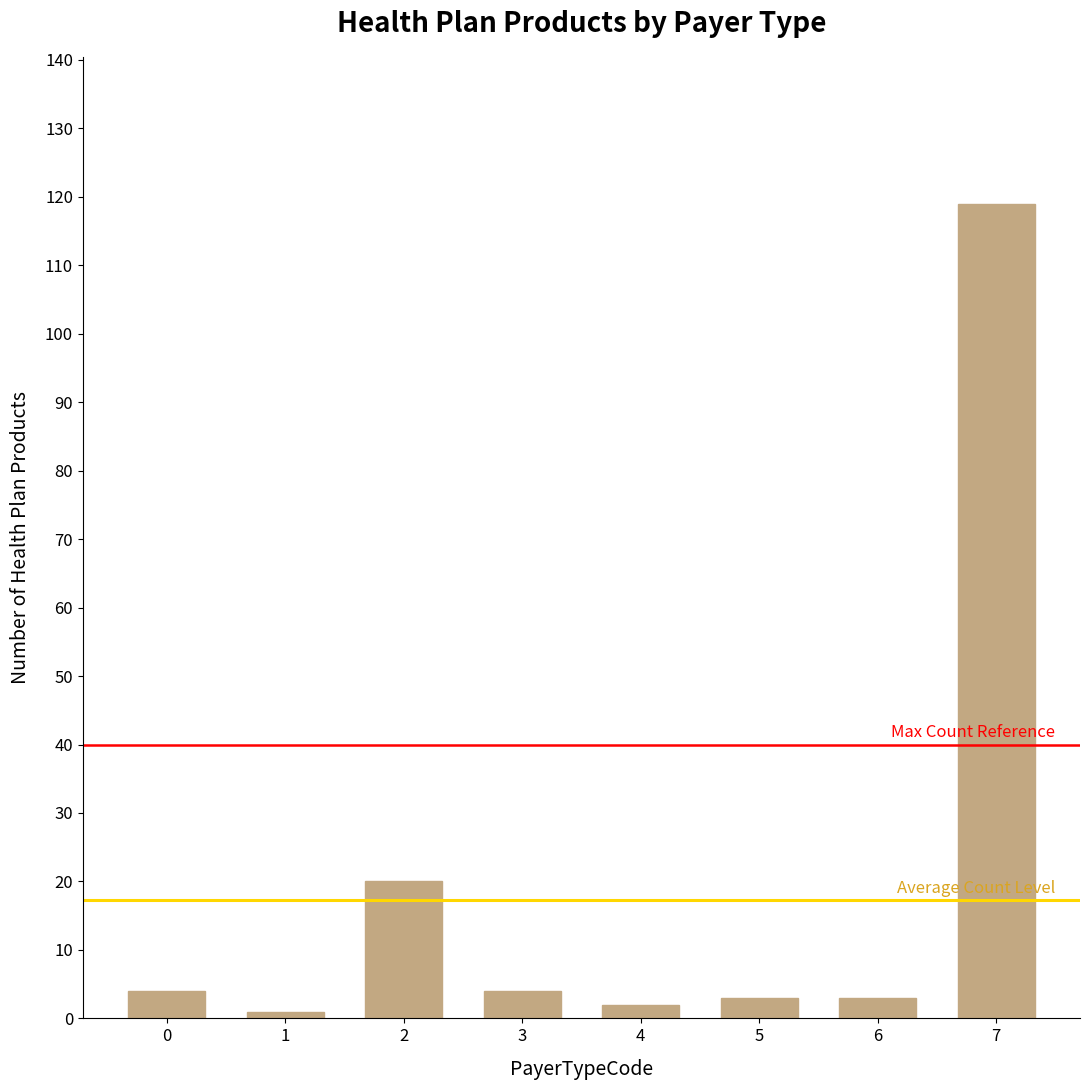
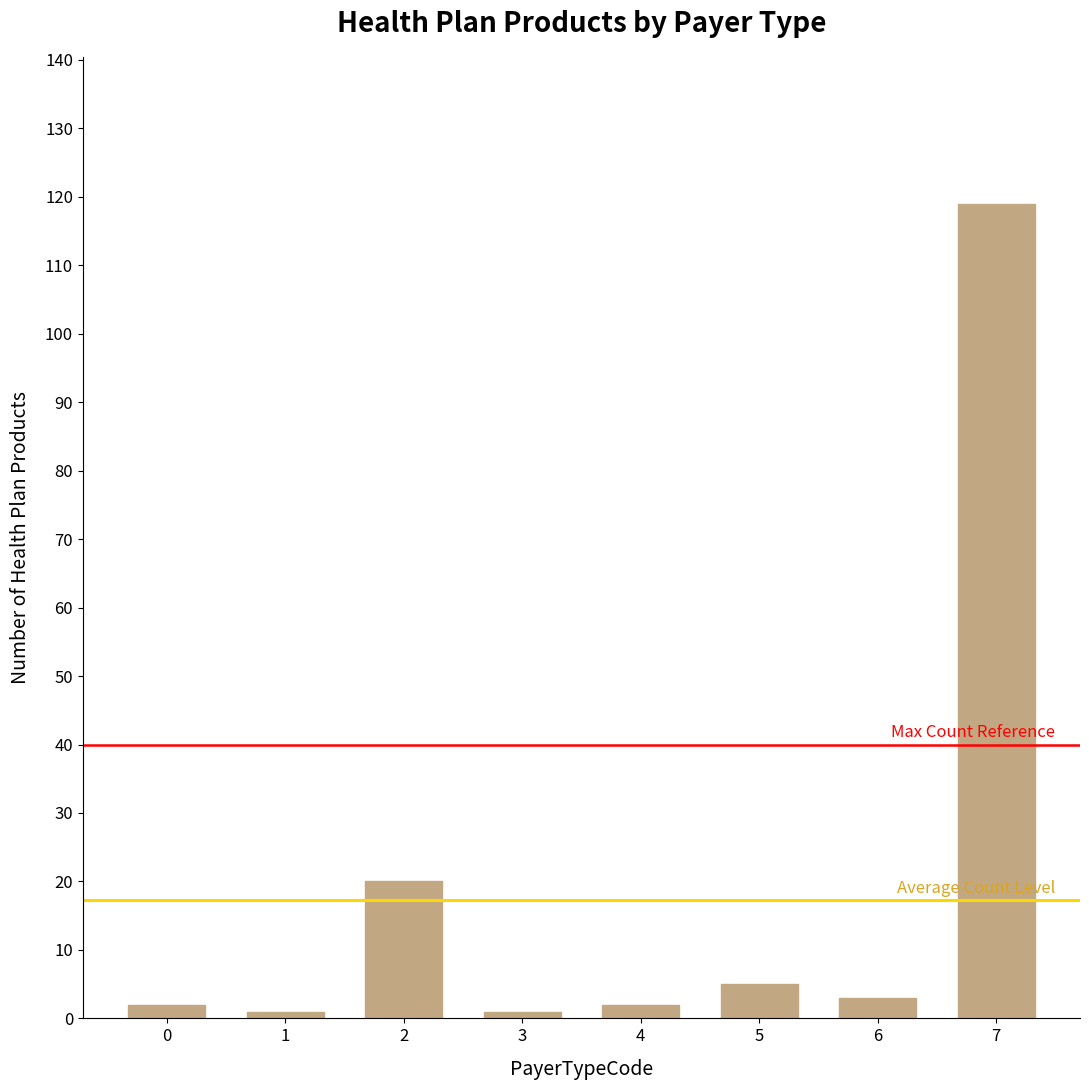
  {
-   "0": 4,
+   "0": 2,
    "1": 1,
    "2": 20,
-   "3": 4,
+   "3": 1,
    "4": 2,
-   "5": 3,
+   "5": 5,
    "6": 3,
    "7": 119
  }
